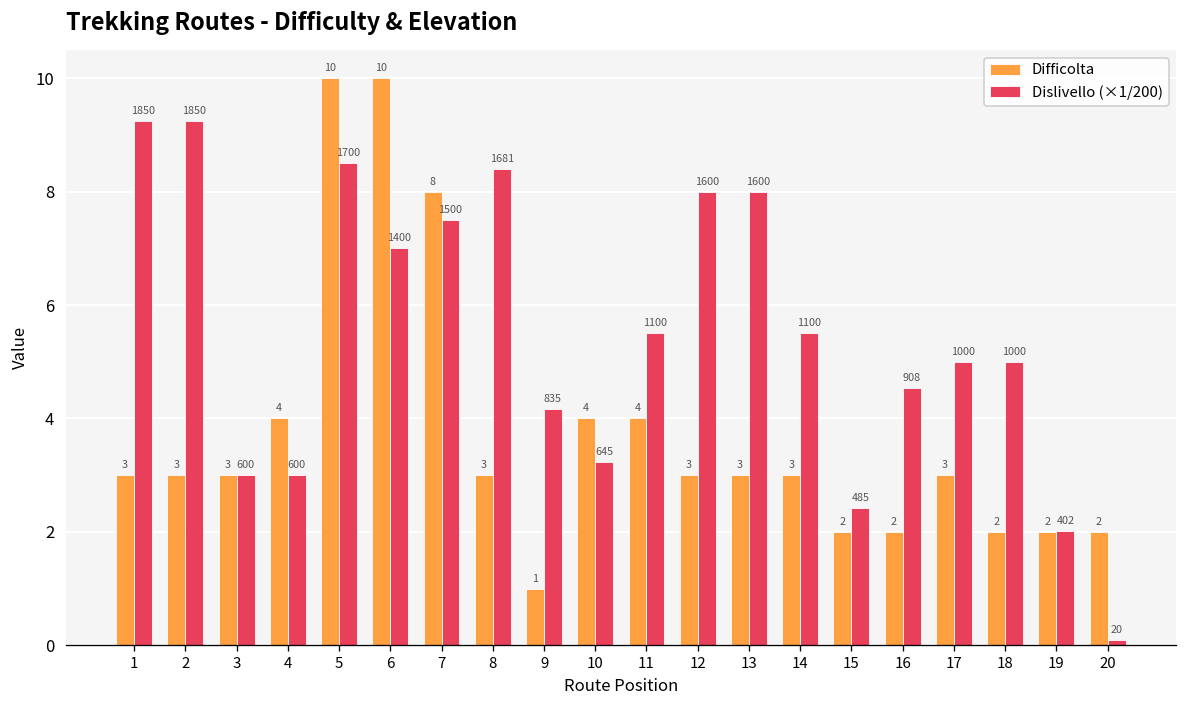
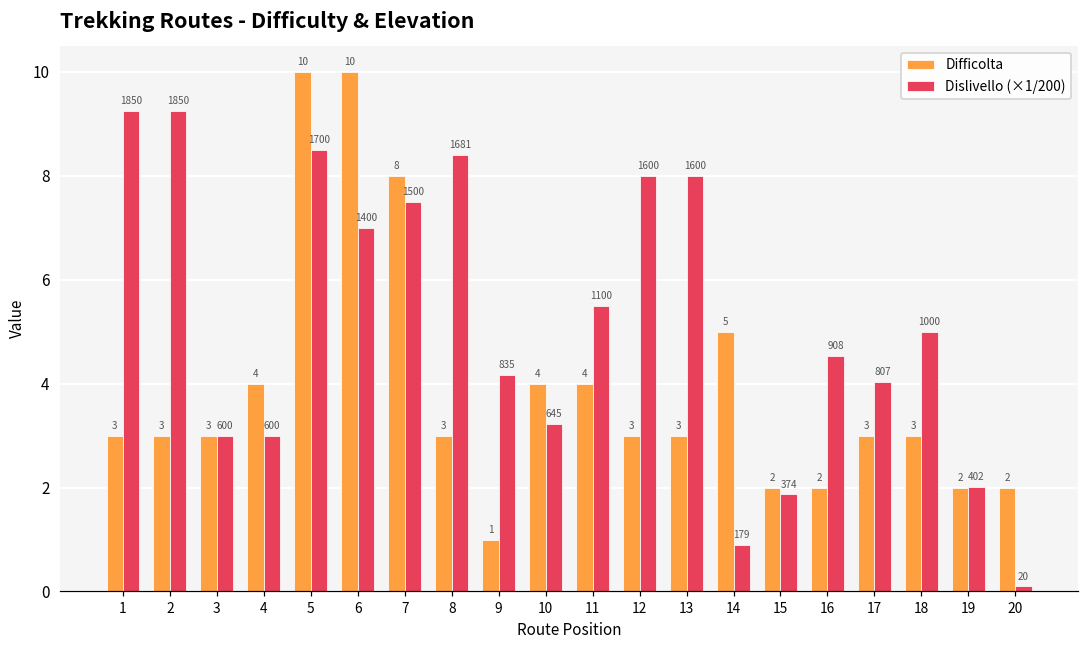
  {
    "Difficolta": {
      "1": 3,
      "2": 3,
      "3": 3,
      "4": 4,
      "5": 10,
      "6": 10,
      "7": 8,
      "8": 3,
      "9": 1,
      "10": 4,
      "11": 4,
      "12": 3,
      "13": 3,
-     "14": 3,
+     "14": 5,
      "15": 2,
      "16": 2,
      "17": 3,
-     "18": 2,
+     "18": 3,
      "19": 2,
      "20": 2
    },
    "Dislivello (×1/200)": {
-     "14": 1100,
-     "15": 485,
-     "17": 1000
+     "14": 179,
+     "15": 374,
+     "17": 807
    }
  }
